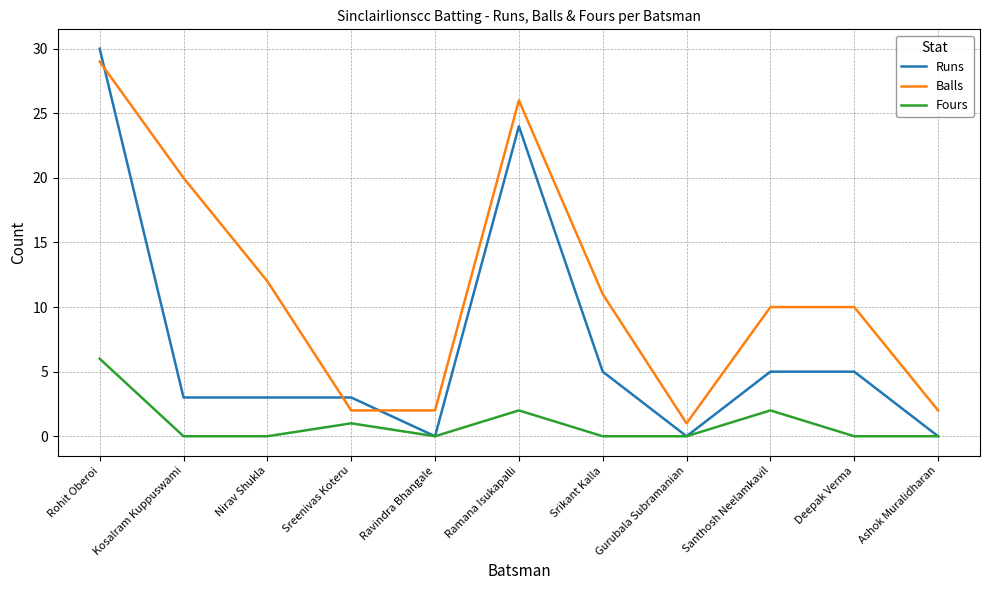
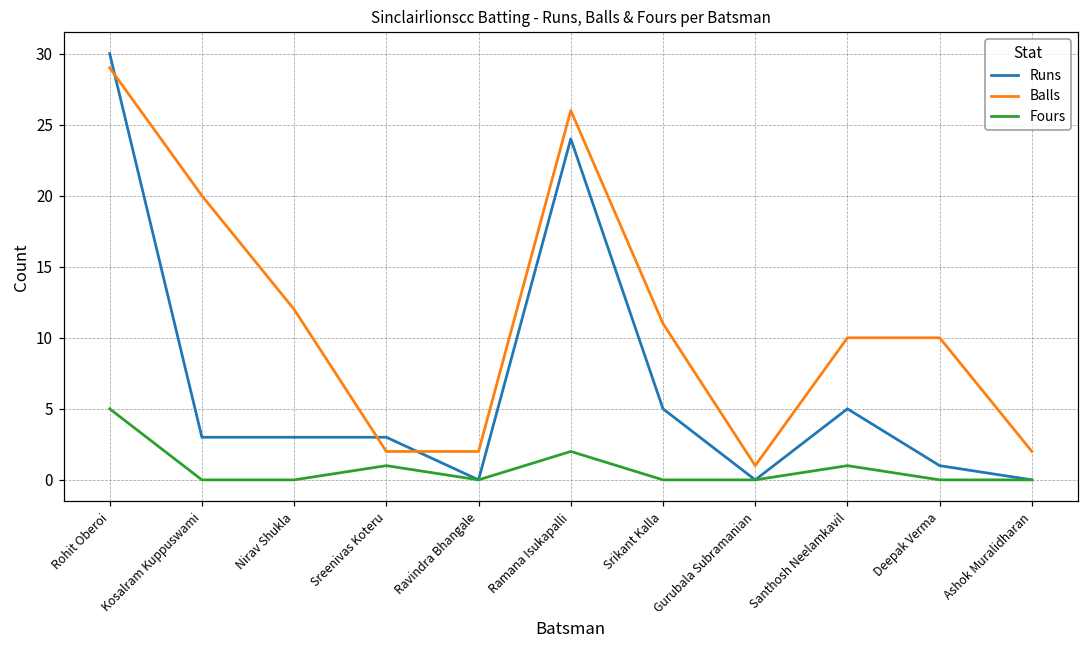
  {
    "Runs": {
      "Rohit Oberoi": 30,
      "Kosalram Kuppuswami": 3,
      "Nirav Shukla": 3,
      "Sreenivas Koteru": 3,
      "Ramana Isukapalli": 24,
      "Srikant Kalla": 5,
      "Santhosh Neelamkavil": 5,
-     "Deepak Verma": 5
+     "Deepak Verma": 1
    },
    "Balls": {
      "Rohit Oberoi": 29,
      "Kosalram Kuppuswami": 20,
      "Nirav Shukla": 12,
      "Sreenivas Koteru": 2,
      "Ravindra Bhangale": 2,
      "Ramana Isukapalli": 26,
      "Srikant Kalla": 11,
      "Gurubala Subramanian": 1,
      "Santhosh Neelamkavil": 10,
      "Deepak Verma": 10,
      "Ashok Muralidharan": 2
    },
    "Fours": {
-     "Rohit Oberoi": 6,
+     "Rohit Oberoi": 5,
      "Kosalram Kuppuswami": 0,
      "Nirav Shukla": 0,
      "Sreenivas Koteru": 1,
      "Ramana Isukapalli": 2,
      "Srikant Kalla": 0,
-     "Santhosh Neelamkavil": 2,
+     "Santhosh Neelamkavil": 1,
      "Deepak Verma": 0
    }
  }
